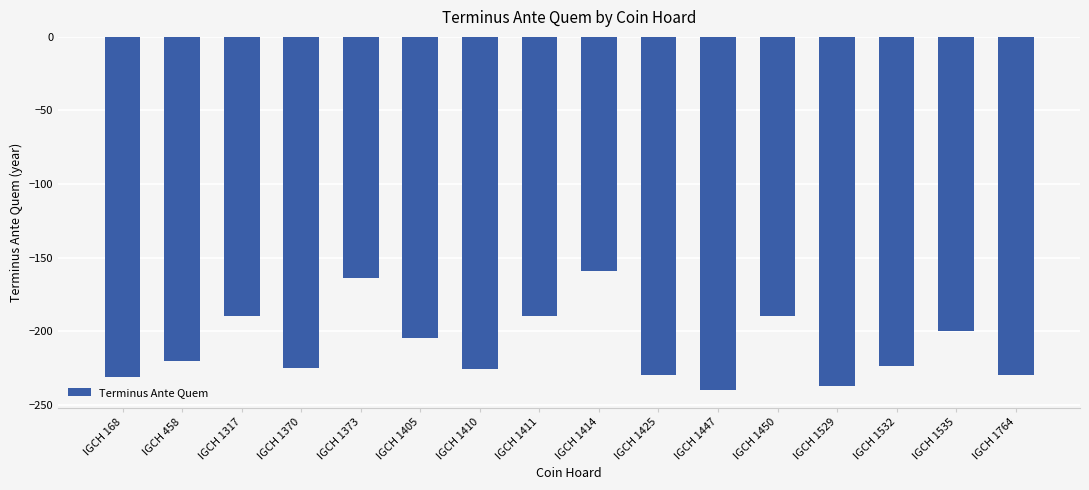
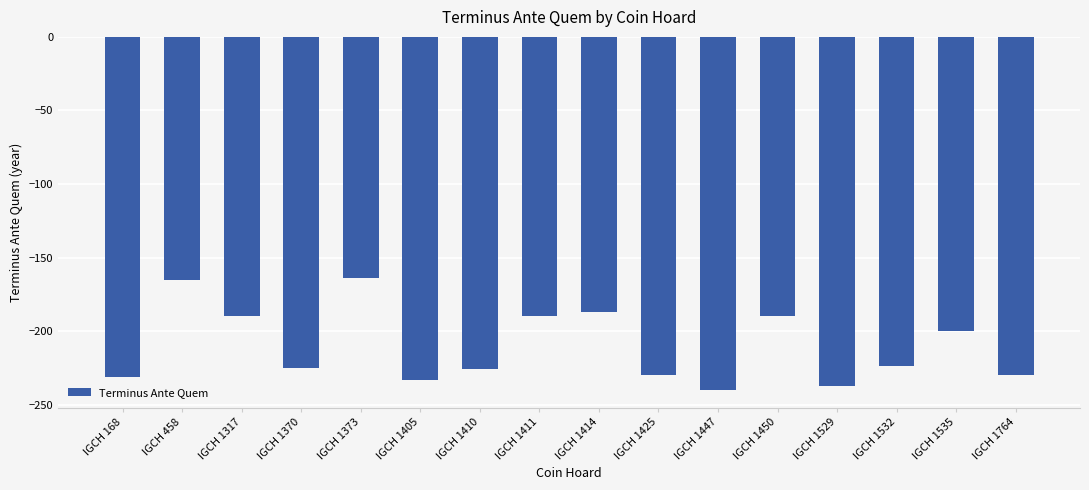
  {
    "IGCH 168": -231,
-   "IGCH 458": -220,
+   "IGCH 458": -165,
    "IGCH 1317": -190,
    "IGCH 1370": -225,
    "IGCH 1373": -164,
-   "IGCH 1405": -205,
+   "IGCH 1405": -233,
    "IGCH 1410": -226,
    "IGCH 1411": -190,
-   "IGCH 1414": -159,
+   "IGCH 1414": -187,
    "IGCH 1425": -230,
    "IGCH 1447": -240,
    "IGCH 1450": -190,
    "IGCH 1529": -237,
    "IGCH 1532": -224,
    "IGCH 1535": -200,
    "IGCH 1764": -230
  }
